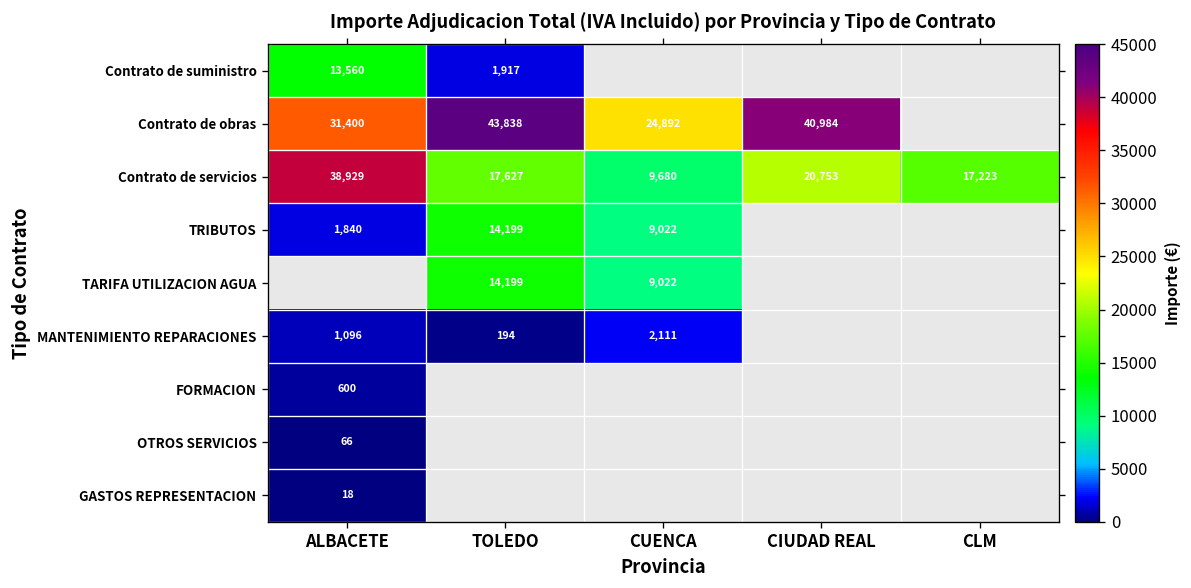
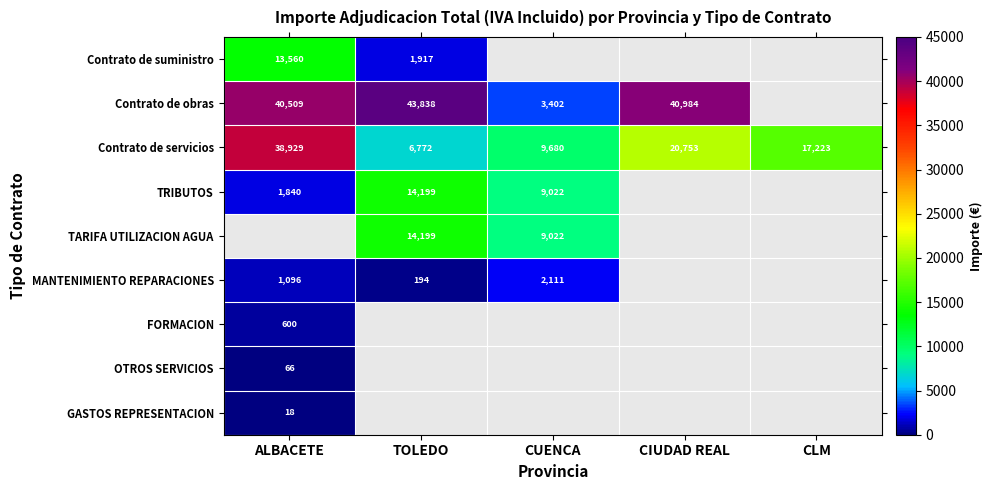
  {
    "Contrato de suministro": {
      "ALBACETE": "13,560",
      "TOLEDO": "1,917"
    },
    "Contrato de obras": {
-     "ALBACETE": "31,400",
+     "ALBACETE": "40,509",
      "TOLEDO": "43,838",
-     "CUENCA": "24,892",
+     "CUENCA": "3,402",
      "CIUDAD REAL": "40,984"
    },
    "Contrato de servicios": {
      "ALBACETE": "38,929",
-     "TOLEDO": "17,627",
+     "TOLEDO": "6,772",
      "CUENCA": "9,680",
      "CIUDAD REAL": "20,753",
      "CLM": "17,223"
    },
    "TRIBUTOS": {
      "ALBACETE": "1,840",
      "TOLEDO": "14,199",
      "CUENCA": "9,022"
    },
    "TARIFA UTILIZACION AGUA": {
      "TOLEDO": "14,199",
      "CUENCA": "9,022"
    },
    "MANTENIMIENTO REPARACIONES": {
      "ALBACETE": "1,096",
      "TOLEDO": "194",
      "CUENCA": "2,111"
    },
    "FORMACION": {
      "ALBACETE": "600"
    },
    "OTROS SERVICIOS": {
      "ALBACETE": "66"
    },
    "GASTOS REPRESENTACION": {
      "ALBACETE": "18"
    }
  }
